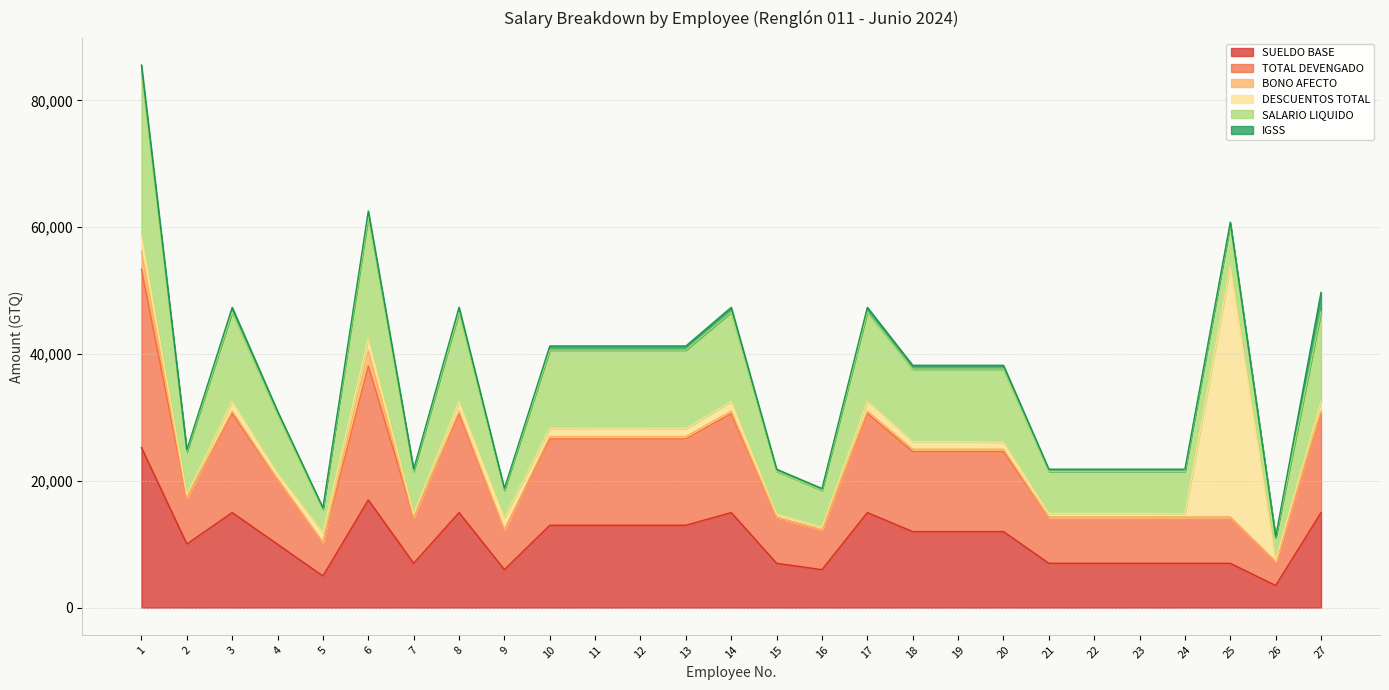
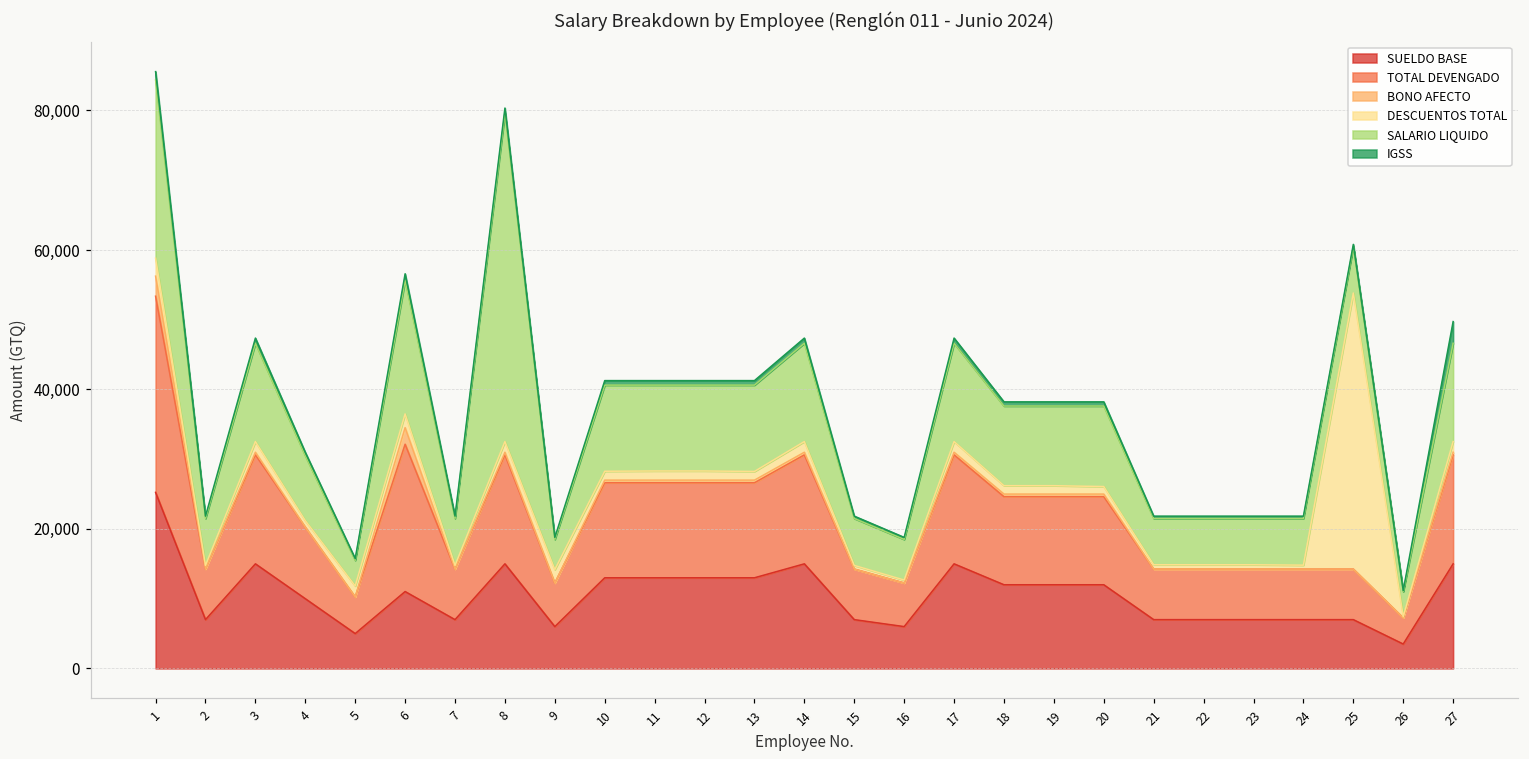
  {
    "SUELDO BASE": {
      "1": "25,000",
-     "2": "10,000",
+     "2": "7,000",
      "3": "15,000",
      "4": "10,000",
      "5": "5,000",
-     "6": "17,000",
+     "6": "11,000",
      "7": "7,000",
      "8": "15,000",
      "9": "6,000",
      "10": "13,000",
      "11": "13,000",
      "12": "13,000",
      "13": "13,000",
      "14": "15,000",
      "15": "7,000",
      "16": "6,000",
      "17": "15,000",
      "18": "12,000",
      "19": "12,000",
      "20": "12,000",
      "21": "7,000",
      "22": "7,000",
      "23": "7,000",
      "24": "7,000",
      "25": "7,000",
      "26": "4,000",
      "27": "15,000"
    },
    "TOTAL DEVENGADO": {
      "1": "28,000",
      "6": "21,000"
    },
    "BONO AFECTO": {
      "1": "3,000",
      "6": "2,000"
    },
    "DESCUENTOS TOTAL": {
      "1": "3,000",
      "2": "1,000",
      "3": "2,000",
      "4": "1,000",
      "5": "2,000",
      "6": "2,000",
      "7": "1,000",
      "8": "2,000",
      "9": "2,000",
      "10": "1,000",
      "11": "1,000",
      "12": "1,000",
      "13": "1,000",
      "14": "2,000",
      "15": "1,000",
      "16": "0",
      "17": "2,000",
      "18": "1,000",
      "19": "1,000",
      "20": "1,000",
      "21": "1,000",
      "22": "1,000",
      "23": "1,000",
      "24": "1,000",
      "25": "40,000",
      "27": "2,000"
    },
    "SALARIO LIQUIDO": {
      "1": "26,000",
      "3": "14,000",
      "4": "9,000",
      "6": "19,000",
-     "8": "14,000",
+     "8": "47,000",
      "10": "12,000",
      "11": "12,000",
      "12": "12,000",
      "13": "12,000",
      "14": "14,000",
      "17": "14,000",
      "18": "11,000",
      "19": "11,000",
      "20": "12,000",
      "27": "14,000"
    },
    "IGSS": {
      "1": "1,000",
      "3": "1,000",
      "4": "0",
      "6": "1,000",
      "8": "1,000",
      "10": "1,000",
      "11": "1,000",
      "12": "1,000",
      "13": "1,000",
      "14": "1,000",
      "17": "1,000",
      "18": "1,000",
      "19": "1,000",
      "20": "1,000",
      "27": "3,000"
    }
  }
